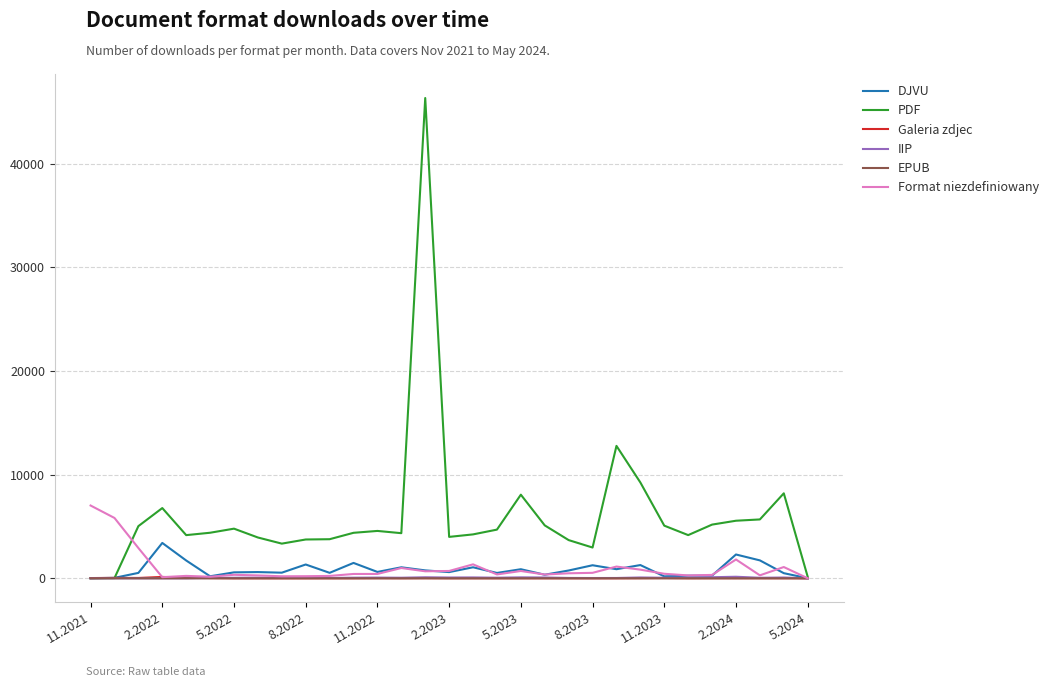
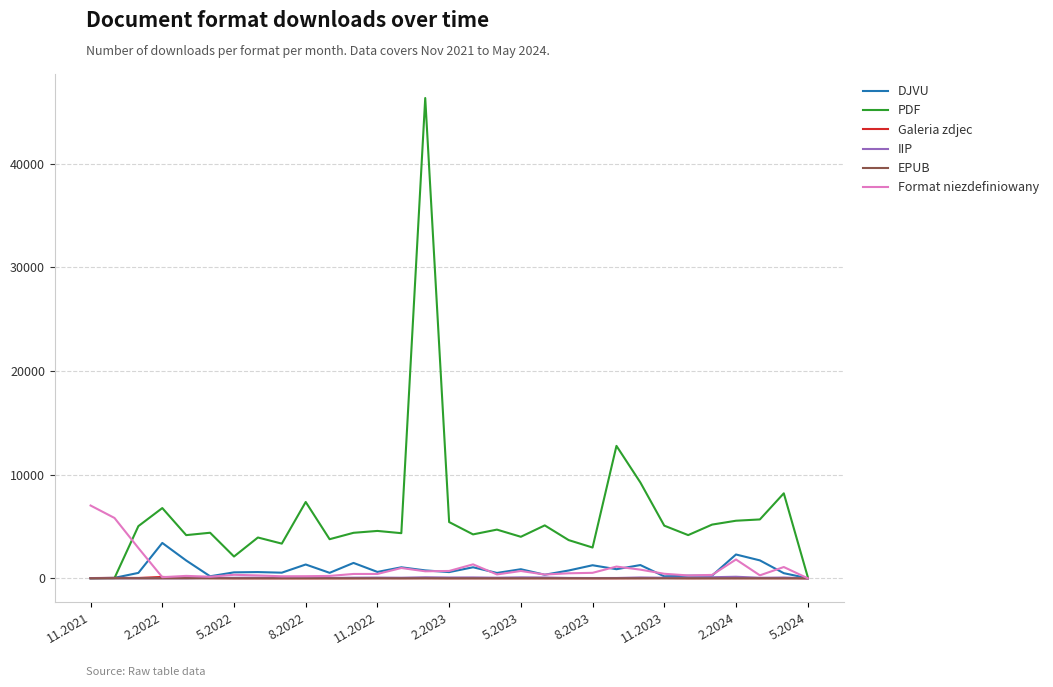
  {
    "DJVU": {
      "2.2022": 3400,
      "8.2022": 1300,
      "8.2023": 1300,
      "2.2024": 2300
    },
    "PDF": {
      "2.2022": 6800,
-     "5.2022": 4800,
-     "8.2022": 3700,
+     "5.2022": 2100,
+     "8.2022": 7400,
      "11.2022": 4600,
-     "2.2023": 4000,
-     "5.2023": 8100,
+     "2.2023": 5400,
+     "5.2023": 4000,
      "8.2023": 3000,
      "11.2023": 5100,
      "2.2024": 5600
    },
    "Format niezdefiniowany": {
      "11.2021": 7000,
      "8.2023": 500,
      "11.2023": 400,
      "2.2024": 1800
    }
  }
